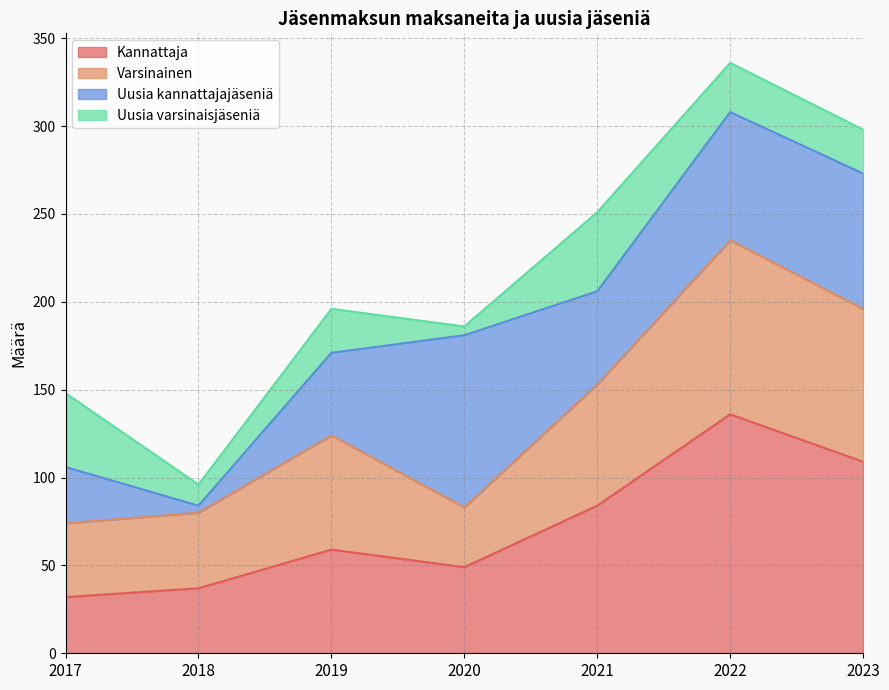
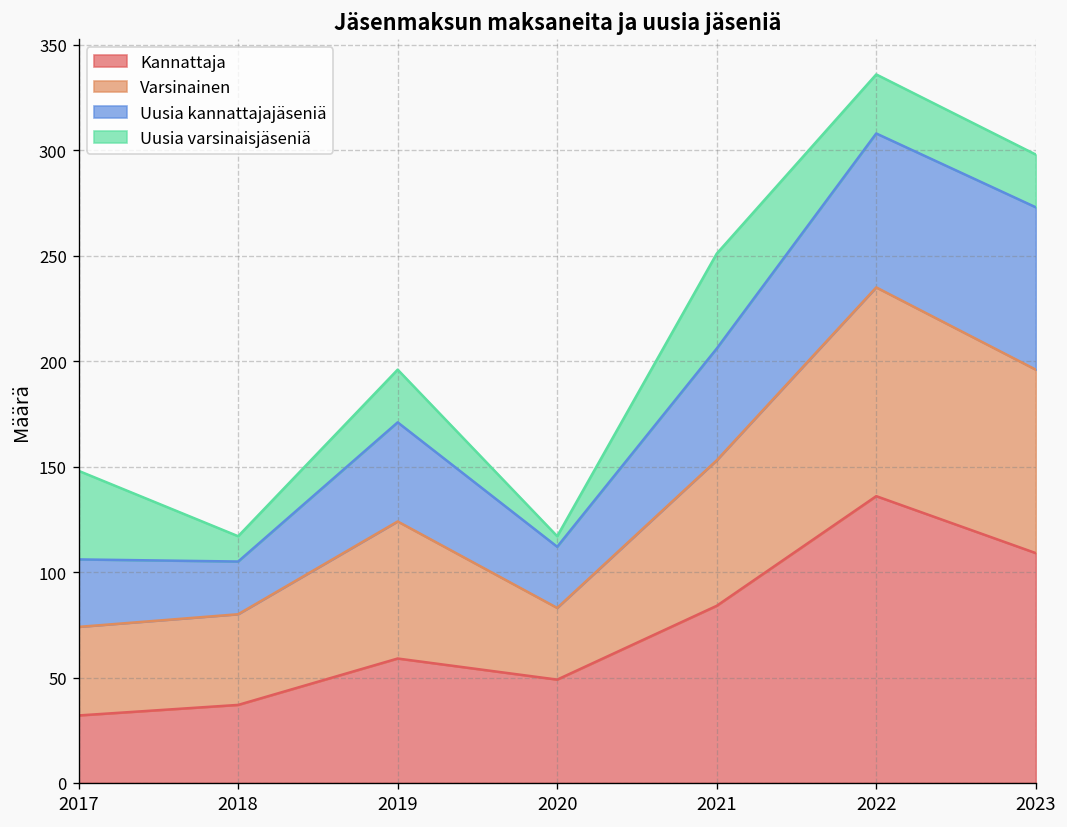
  {
    "Uusia kannattajajäseniä": {
      "2017": 32,
-     "2018": 4,
+     "2018": 25,
      "2019": 47,
-     "2020": 98,
+     "2020": 29,
      "2021": 53,
      "2022": 73,
      "2023": 77
    },
    "Uusia varsinaisjäseniä": {
      "2017": 42,
      "2018": 12,
      "2019": 25,
      "2020": 5,
      "2021": 45,
      "2022": 28,
      "2023": 25
    }
  }
